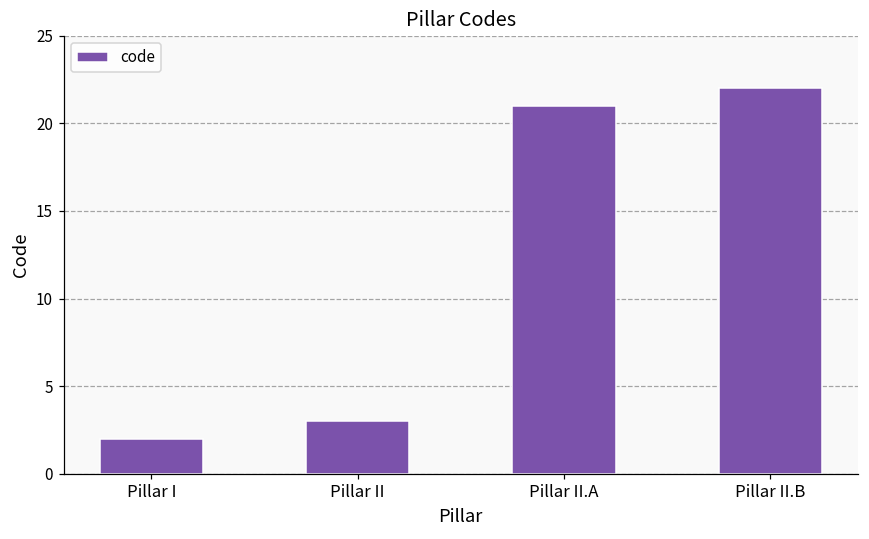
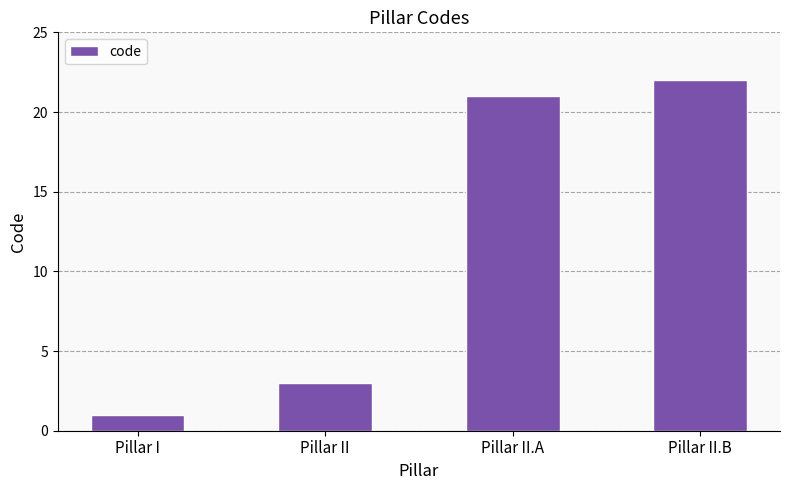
  {
-   "Pillar I": 2,
+   "Pillar I": 1,
    "Pillar II": 3,
    "Pillar II.A": 21,
    "Pillar II.B": 22
  }
